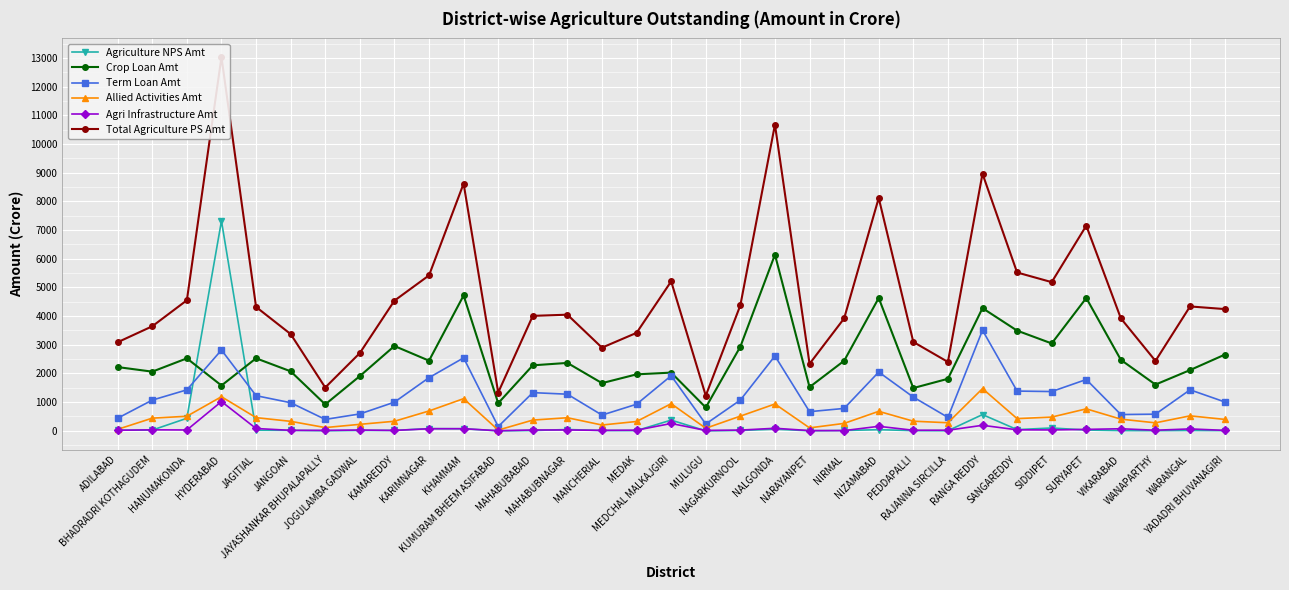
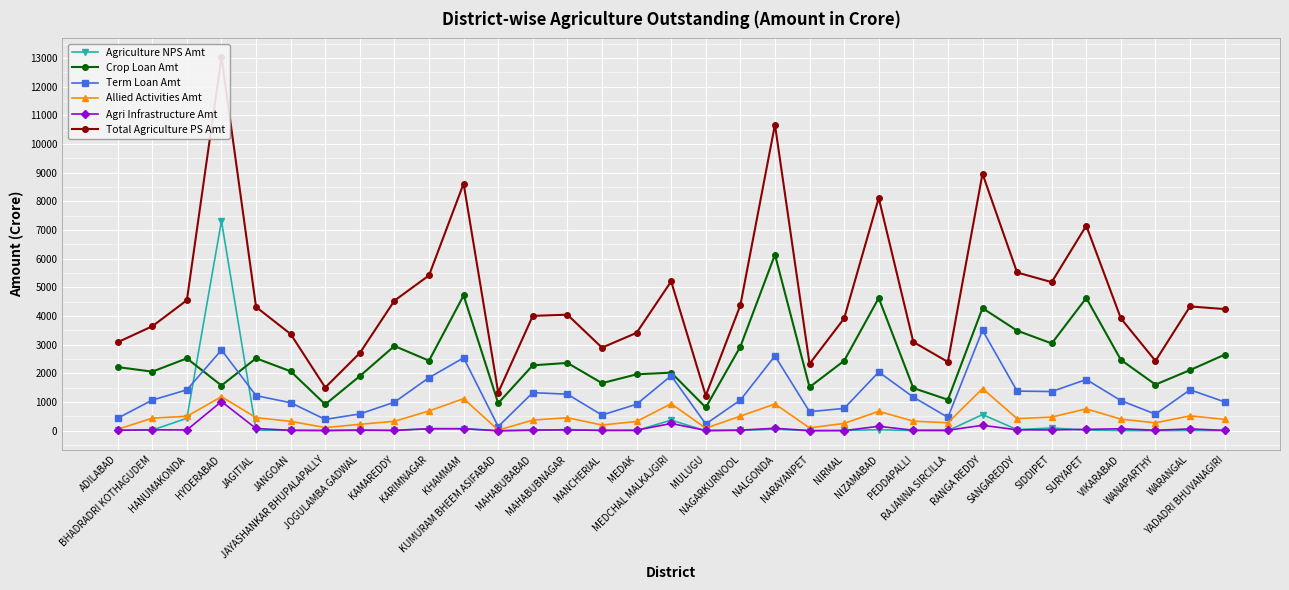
  {
    "Agriculture NPS Amt": {
      "HYDERABAD": 7300,
      "MEDCHAL MALKAJGIRI": 400,
      "NIZAMABAD": 0,
      "RANGA REDDY": 600
    },
    "Crop Loan Amt": {
      "ADILABAD": 2200,
      "BHADRADRI KOTHAGUDEM": 2100,
      "HANUMAKONDA": 2500,
      "HYDERABAD": 1600,
      "JAGITIAL": 2500,
      "JANGOAN": 2100,
      "JAYASHANKAR BHUPALAPALLY": 900,
      "JOGULAMBA GADWAL": 1900,
      "KAMAREDDY": 3000,
      "KARIMNAGAR": 2400,
      "KHAMMAM": 4700,
      "KUMURAM BHEEM ASIFABAD": 1000,
      "MAHABUBABAD": 2300,
      "MAHABUBNAGAR": 2400,
      "MANCHERIAL": 1700,
      "MEDAK": 2000,
      "MEDCHAL MALKAJGIRI": 2000,
      "MULUGU": 800,
      "NAGARKURNOOL": 2900,
      "NALGONDA": 6100,
      "NARAYANPET": 1500,
      "NIRMAL": 2400,
      "NIZAMABAD": 4600,
      "PEDDAPALLI": 1500,
-     "RAJANNA SIRCILLA": 1800,
+     "RAJANNA SIRCILLA": 1100,
      "RANGA REDDY": 4300,
      "SANGAREDDY": 3500,
      "SIDDIPET": 3000,
      "SURYAPET": 4600,
      "VIKARABAD": 2500,
      "WANAPARTHY": 1600,
      "WARANGAL": 2100,
      "YADADRI BHUVANAGIRI": 2700
    },
    "Term Loan Amt": {
      "ADILABAD": 400,
      "BHADRADRI KOTHAGUDEM": 1100,
      "HANUMAKONDA": 1400,
      "HYDERABAD": 2800,
      "JAGITIAL": 1200,
      "JANGOAN": 1000,
      "JAYASHANKAR BHUPALAPALLY": 400,
      "JOGULAMBA GADWAL": 600,
      "KAMAREDDY": 1000,
      "KARIMNAGAR": 1900,
      "KHAMMAM": 2500,
      "KUMURAM BHEEM ASIFABAD": 100,
      "MAHABUBABAD": 1300,
      "MAHABUBNAGAR": 1300,
      "MANCHERIAL": 500,
      "MEDAK": 900,
      "MEDCHAL MALKAJGIRI": 1900,
      "MULUGU": 200,
      "NAGARKURNOOL": 1100,
      "NALGONDA": 2600,
      "NARAYANPET": 700,
      "NIRMAL": 800,
      "NIZAMABAD": 2100,
      "PEDDAPALLI": 1200,
      "RAJANNA SIRCILLA": 500,
      "RANGA REDDY": 3500,
      "SANGAREDDY": 1400,
      "SIDDIPET": 1400,
      "SURYAPET": 1800,
-     "VIKARABAD": 600,
+     "VIKARABAD": 1100,
      "WANAPARTHY": 600,
      "WARANGAL": 1400,
      "YADADRI BHUVANAGIRI": 1000
    },
    "Allied Activities Amt": {
      "BHADRADRI KOTHAGUDEM": 400,
      "HYDERABAD": 1200,
      "JAGITIAL": 500,
      "JANGOAN": 300,
      "JAYASHANKAR BHUPALAPALLY": 100,
      "JOGULAMBA GADWAL": 200,
      "KAMAREDDY": 300,
      "KARIMNAGAR": 700,
      "KHAMMAM": 1100,
      "MAHABUBABAD": 400,
      "MAHABUBNAGAR": 500,
      "MANCHERIAL": 200,
      "MEDAK": 300,
      "MEDCHAL MALKAJGIRI": 900,
      "NAGARKURNOOL": 500,
      "NALGONDA": 900,
      "NARAYANPET": 100,
      "NIRMAL": 300,
      "NIZAMABAD": 700,
      "PEDDAPALLI": 300,
      "RAJANNA SIRCILLA": 300,
      "RANGA REDDY": 1500,
      "SANGAREDDY": 400,
      "SIDDIPET": 500,
      "SURYAPET": 800,
      "VIKARABAD": 400,
      "WANAPARTHY": 300,
      "WARANGAL": 500,
      "YADADRI BHUVANAGIRI": 400
    },
    "Agri Infrastructure Amt": {
      "HANUMAKONDA": 0,
      "HYDERABAD": 1000,
      "MEDCHAL MALKAJGIRI": 300,
      "NIZAMABAD": 200,
      "RANGA REDDY": 200
    },
    "Total Agriculture PS Amt": {
      "ADILABAD": 3100,
      "BHADRADRI KOTHAGUDEM": 3600,
      "HANUMAKONDA": 4600,
      "JAGITIAL": 4300,
      "JANGOAN": 3400,
      "JAYASHANKAR BHUPALAPALLY": 1500,
      "JOGULAMBA GADWAL": 2700,
      "KAMAREDDY": 4500,
      "KARIMNAGAR": 5400,
      "KHAMMAM": 8600,
      "KUMURAM BHEEM ASIFABAD": 1300,
      "MAHABUBABAD": 4000,
      "MAHABUBNAGAR": 4100,
      "MANCHERIAL": 2900,
      "MEDAK": 3400,
      "MEDCHAL MALKAJGIRI": 5200,
      "MULUGU": 1200,
      "NAGARKURNOOL": 4400,
      "NALGONDA": 10700,
      "NARAYANPET": 2300,
      "NIRMAL": 3900,
      "NIZAMABAD": 8100,
      "PEDDAPALLI": 3100,
      "RAJANNA SIRCILLA": 2400,
      "RANGA REDDY": 9000,
      "SANGAREDDY": 5500,
      "SIDDIPET": 5200,
      "SURYAPET": 7200,
      "VIKARABAD": 3900,
      "WANAPARTHY": 2400,
      "WARANGAL": 4300,
      "YADADRI BHUVANAGIRI": 4200
    }
  }
